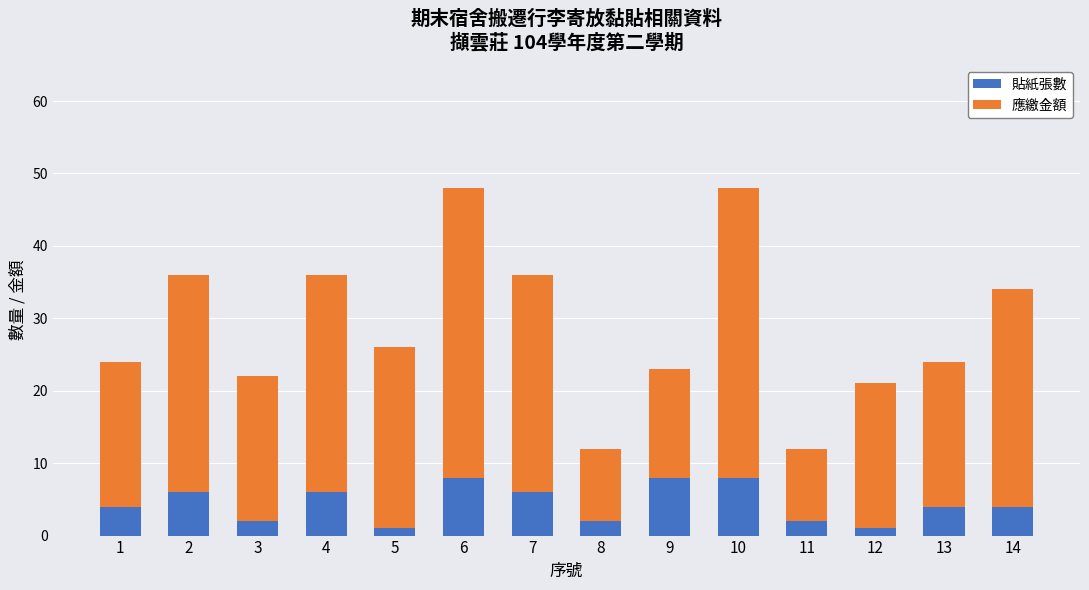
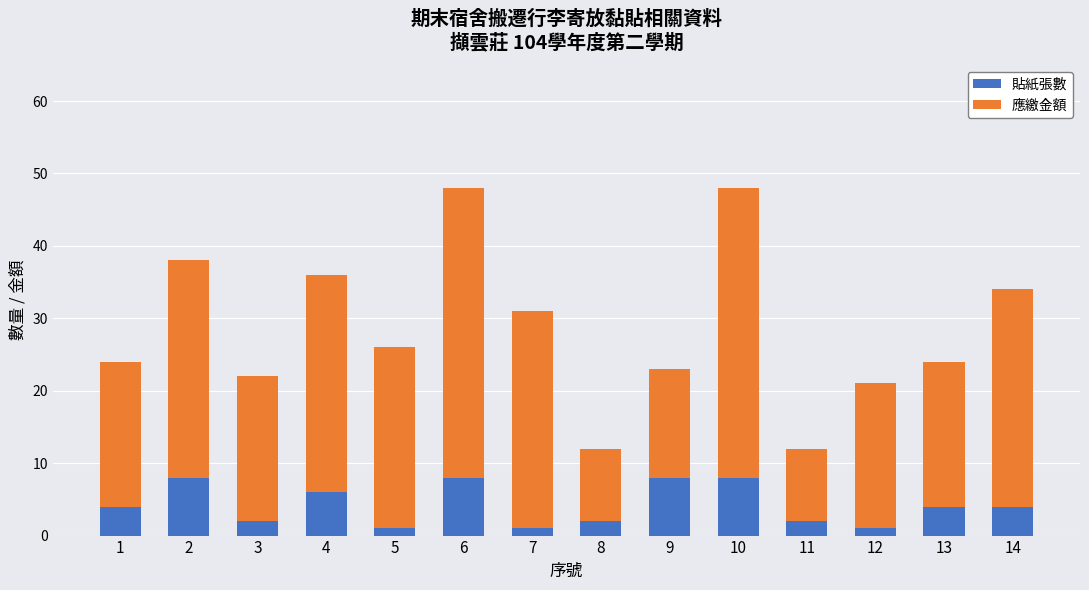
  {
    "貼紙張數": {
      "1": 4,
-     "2": 6,
+     "2": 8,
      "3": 2,
      "4": 6,
      "5": 1,
      "6": 8,
-     "7": 6,
+     "7": 1,
      "8": 2,
      "9": 8,
      "10": 8,
      "11": 2,
      "12": 1,
      "13": 4,
      "14": 4
    },
    "應繳金額": {
      "1": 20,
      "2": 30,
      "3": 20,
      "4": 30,
      "5": 25,
      "6": 40,
      "7": 30,
      "8": 10,
      "9": 15,
      "10": 40,
      "11": 10,
      "12": 20,
      "13": 20,
      "14": 30
    }
  }
